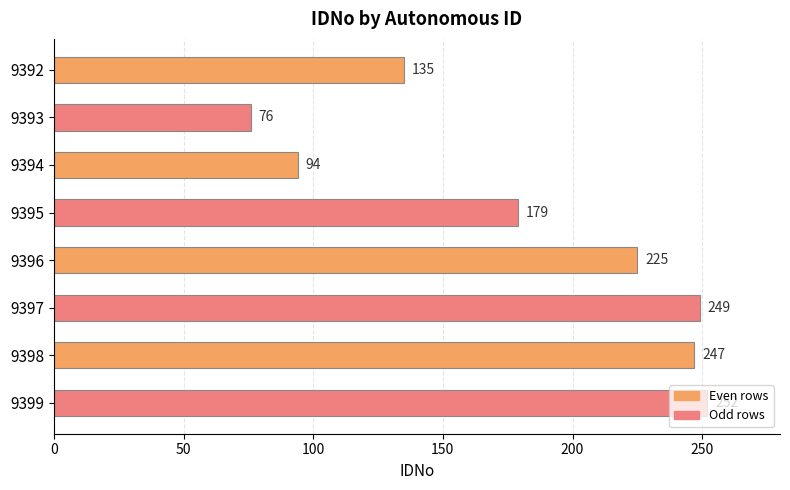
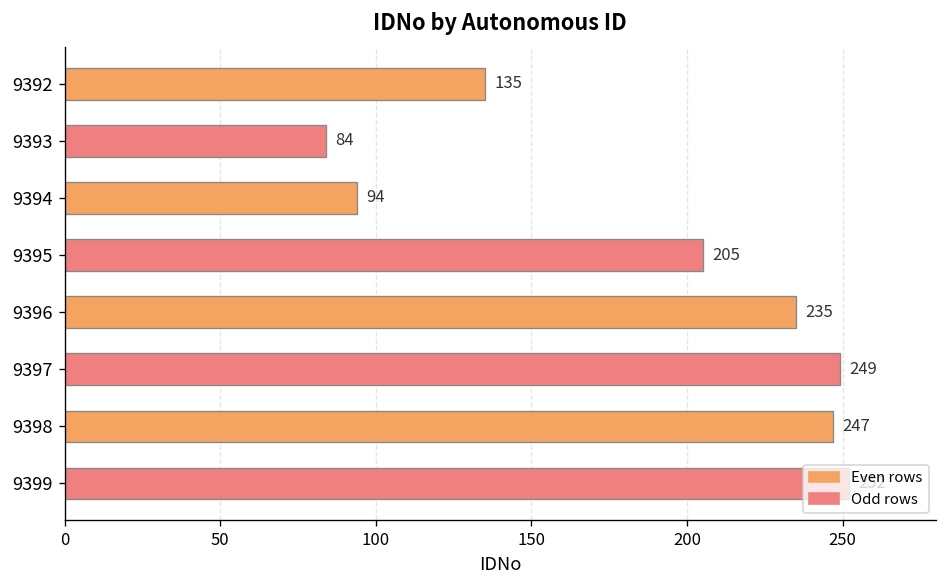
  {
    "9392": 135,
-   "9393": 76,
+   "9393": 84,
    "9394": 94,
-   "9395": 179,
-   "9396": 225,
+   "9395": 205,
+   "9396": 235,
    "9397": 249,
    "9398": 247
  }
